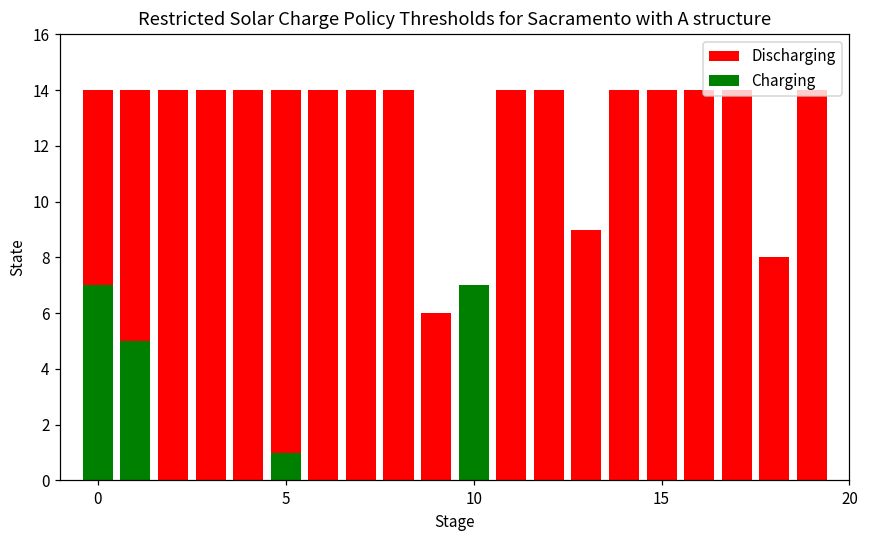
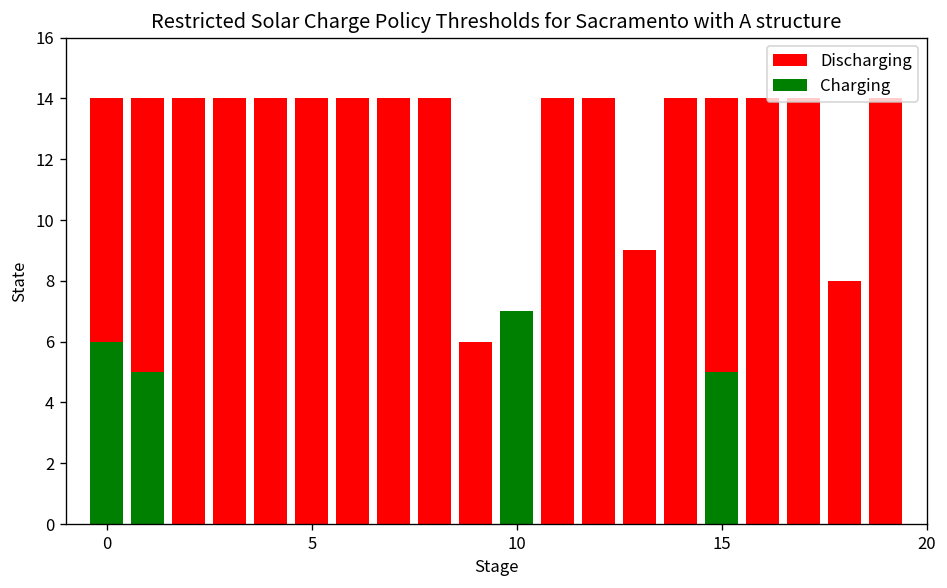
  {
    "Discharging": {
      "0": 14,
      "5": 14,
      "10": 7,
      "15": 14
    },
    "Charging": {
-     "0": 7,
-     "5": 1,
+     "0": 6,
+     "5": 0,
      "10": 7,
-     "15": 0
+     "15": 5
    }
  }
